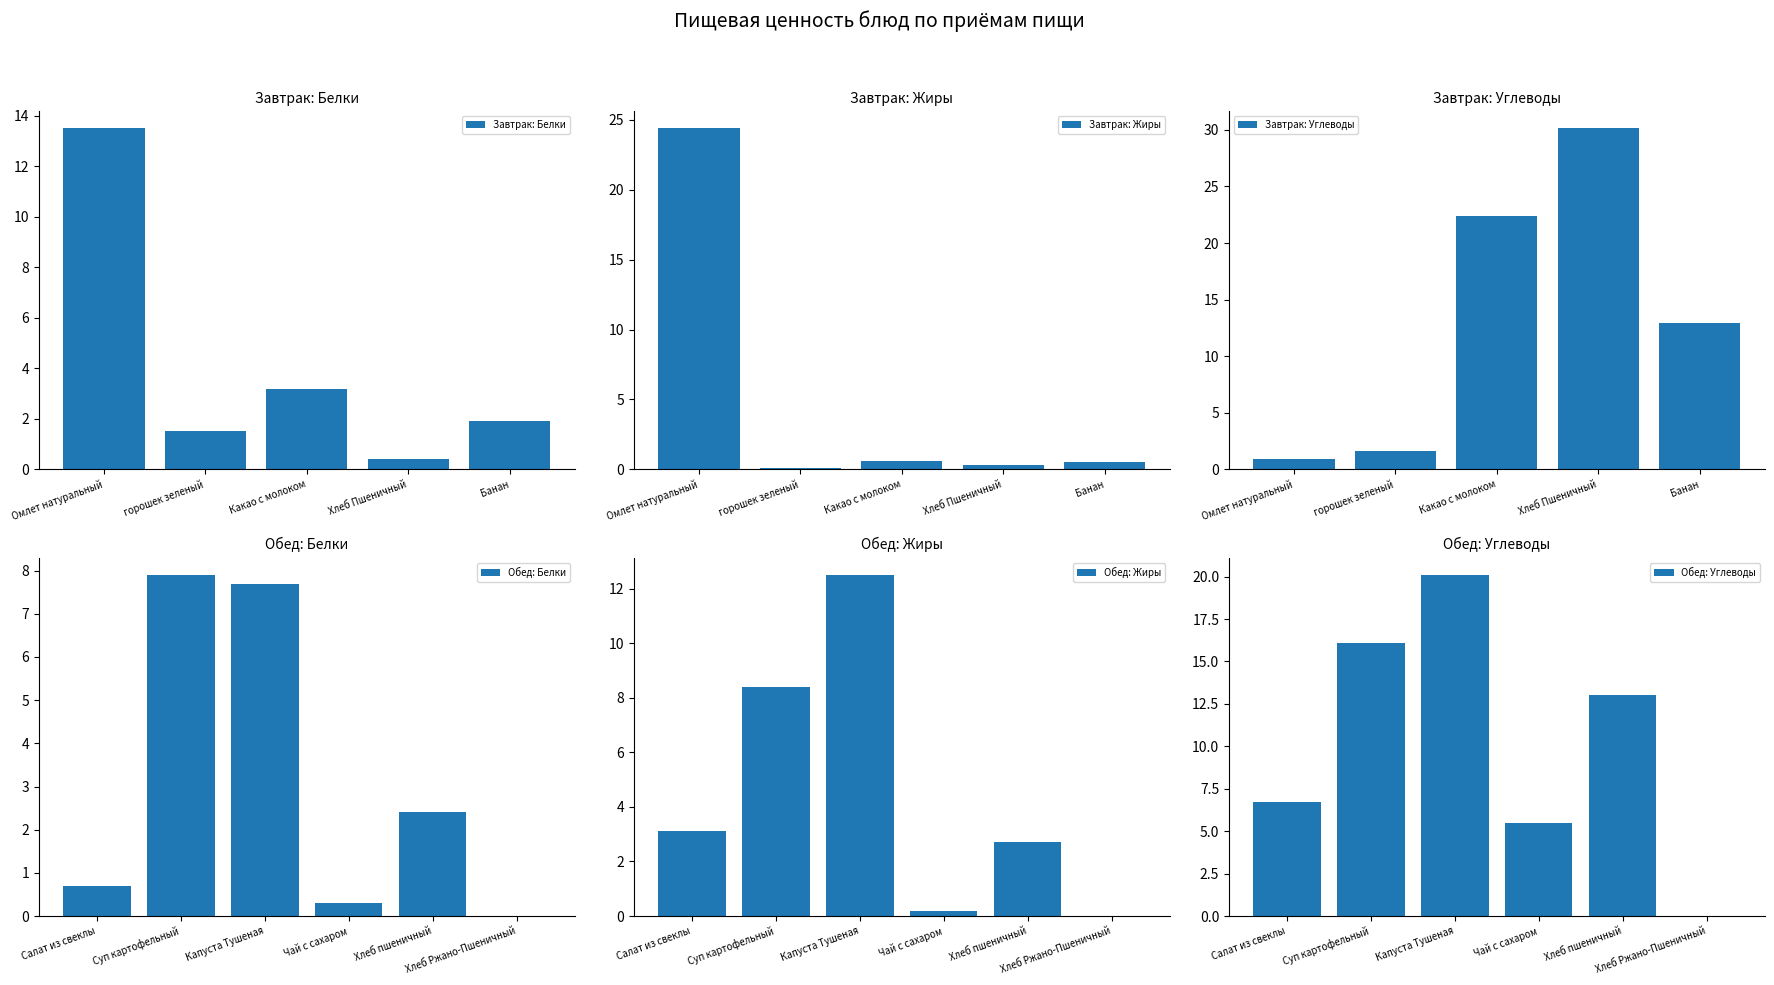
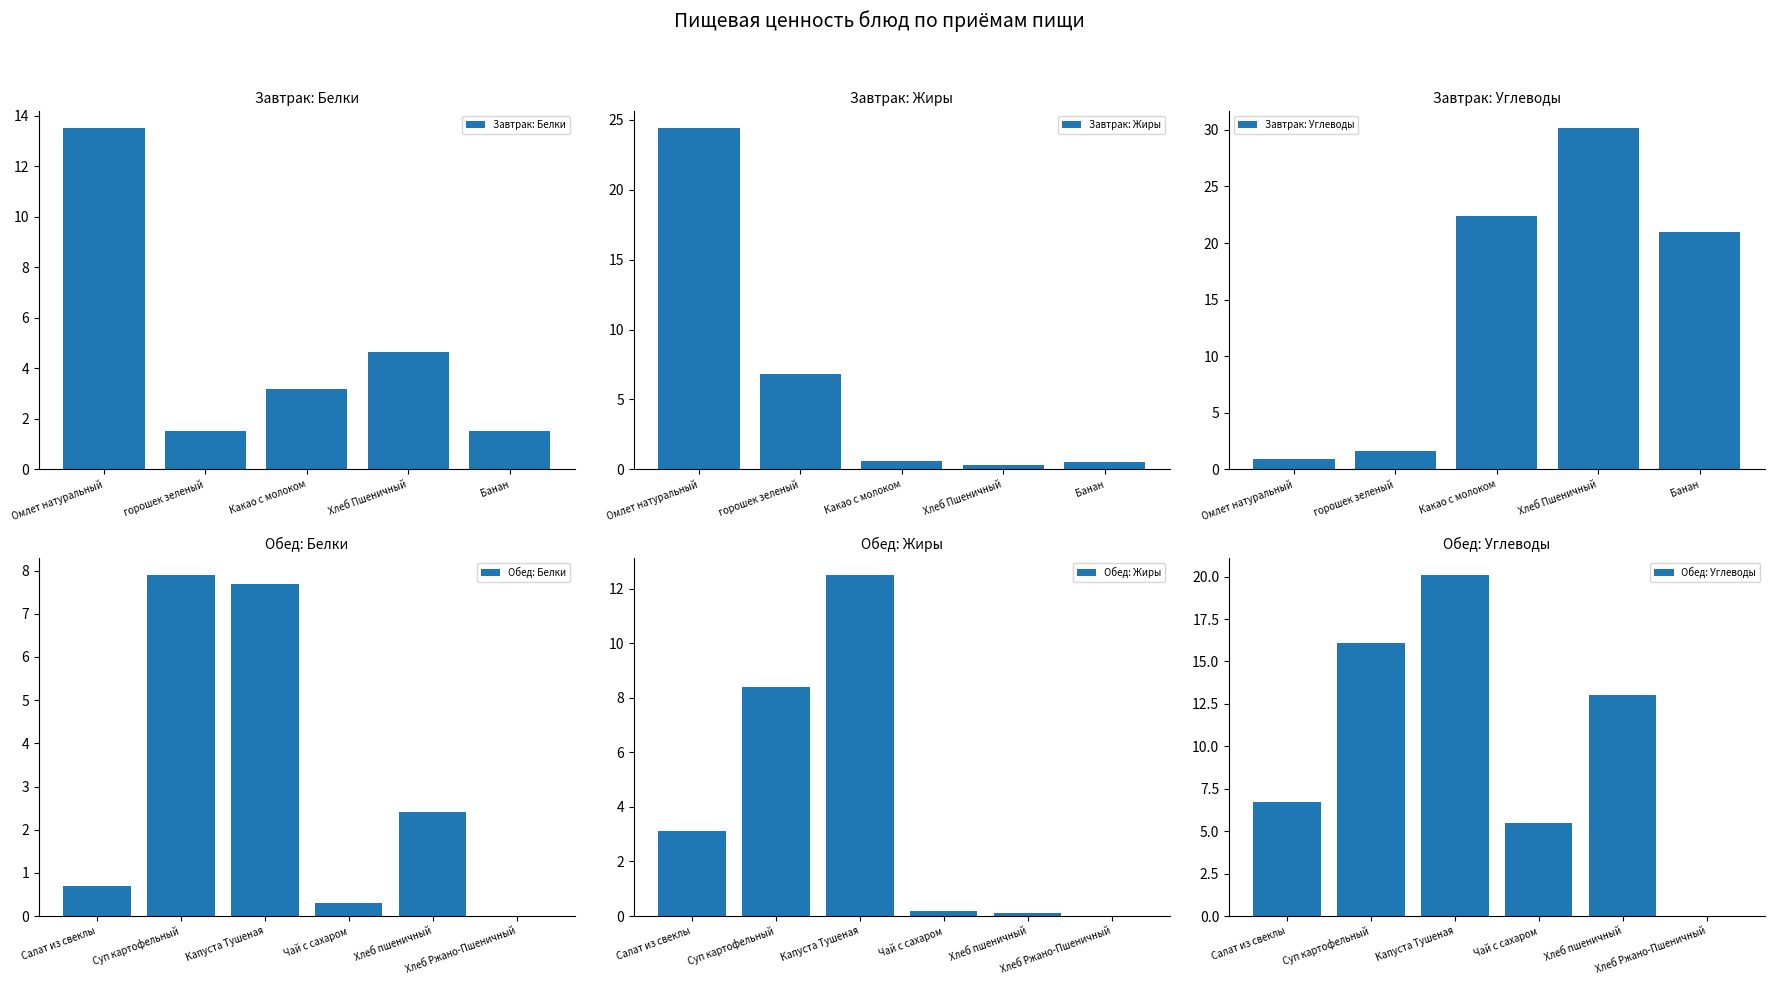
  {
    "Завтрак: Белки": {
      "Омлет натуральный": 13.5,
      "горошек зеленый": 1.5,
      "Какао с молоком": 3.2,
-     "Хлеб Пшеничный": 0.4,
-     "Банан": 1.9
+     "Хлеб Пшеничный": 4.7,
+     "Банан": 1.5
    },
    "Завтрак: Жиры": {
      "Омлет натуральный": 24.4,
-     "горошек зеленый": 0.1,
+     "горошек зеленый": 6.8,
      "Какао с молоком": 0.6,
      "Хлеб Пшеничный": 0.3,
      "Банан": 0.5
    },
    "Завтрак: Углеводы": {
      "Омлет натуральный": 0.9,
      "горошек зеленый": 1.6,
      "Какао с молоком": 22.4,
      "Хлеб Пшеничный": 30.2,
-     "Банан": 12.9
+     "Банан": 21.0
    },
    "Обед: Белки": {
      "Салат из свеклы": 0.7,
      "Суп картофельный": 7.9,
      "Капуста Тушеная": 7.7,
      "Чай с сахаром": 0.3,
      "Хлеб пшеничный": 2.4,
      "Хлеб Ржано-Пшеничный": 0.0
    },
    "Обед: Жиры": {
      "Салат из свеклы": 3.1,
      "Суп картофельный": 8.4,
      "Капуста Тушеная": 12.5,
      "Чай с сахаром": 0.2,
-     "Хлеб пшеничный": 2.7,
+     "Хлеб пшеничный": 0.1,
      "Хлеб Ржано-Пшеничный": 0.0
    },
    "Обед: Углеводы": {
      "Салат из свеклы": 6.7,
      "Суп картофельный": 16.1,
      "Капуста Тушеная": 20.1,
      "Чай с сахаром": 5.5,
      "Хлеб пшеничный": 13.0,
      "Хлеб Ржано-Пшеничный": 0.0
    }
  }
